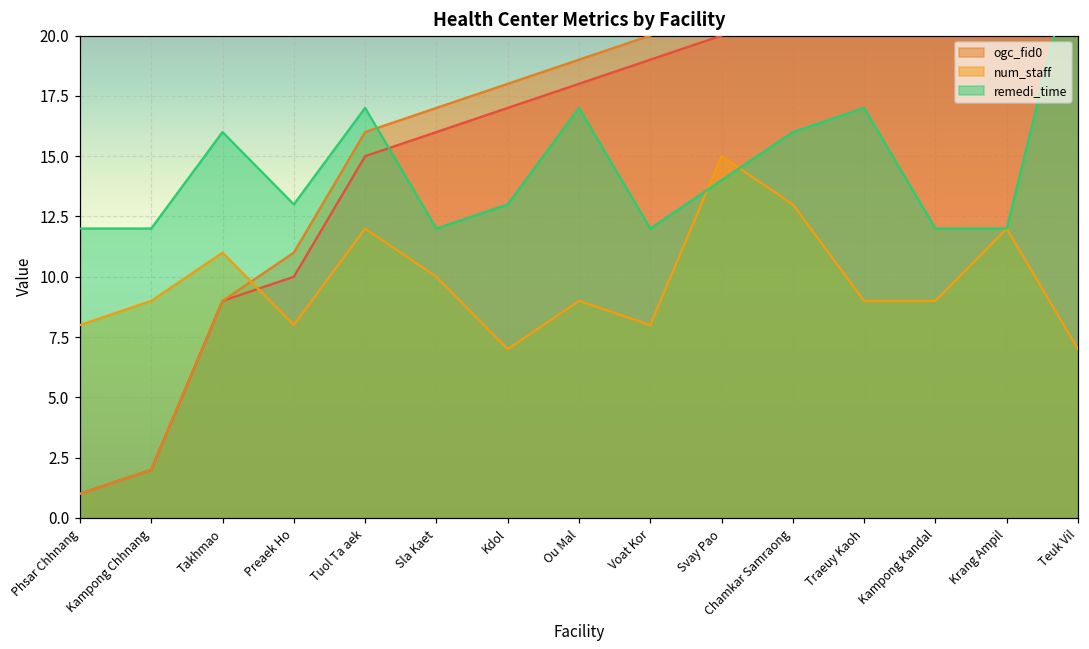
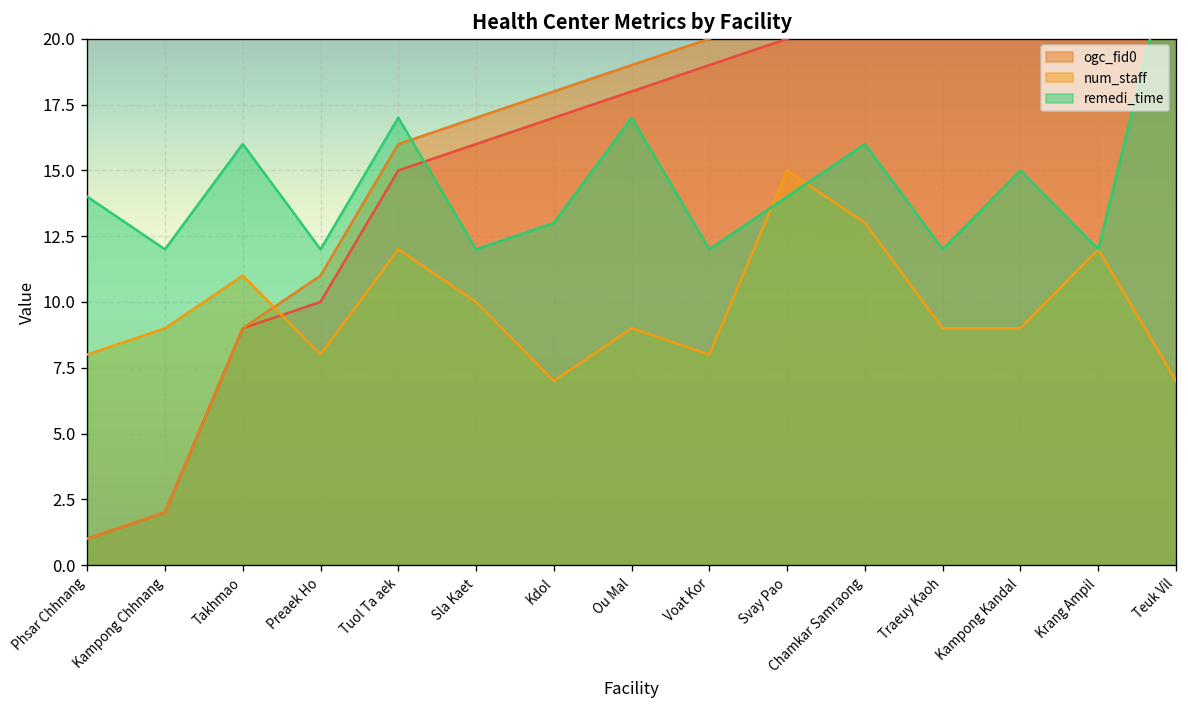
  {
    "remedi_time": {
-     "Phsar Chhnang": 12,
+     "Phsar Chhnang": 14,
      "Kampong Chhnang": 12,
      "Takhmao": 16,
-     "Preaek Ho": 13,
+     "Preaek Ho": 12,
      "Tuol Ta aek": 17,
      "Sla Kaet": 12,
      "Kdol": 13,
      "Ou Mal": 17,
      "Voat Kor": 12,
      "Svay Pao": 14,
      "Chamkar Samraong": 16,
-     "Traeuy Kaoh": 17,
-     "Kampong Kandal": 12
+     "Traeuy Kaoh": 12,
+     "Kampong Kandal": 15
    }
  }
